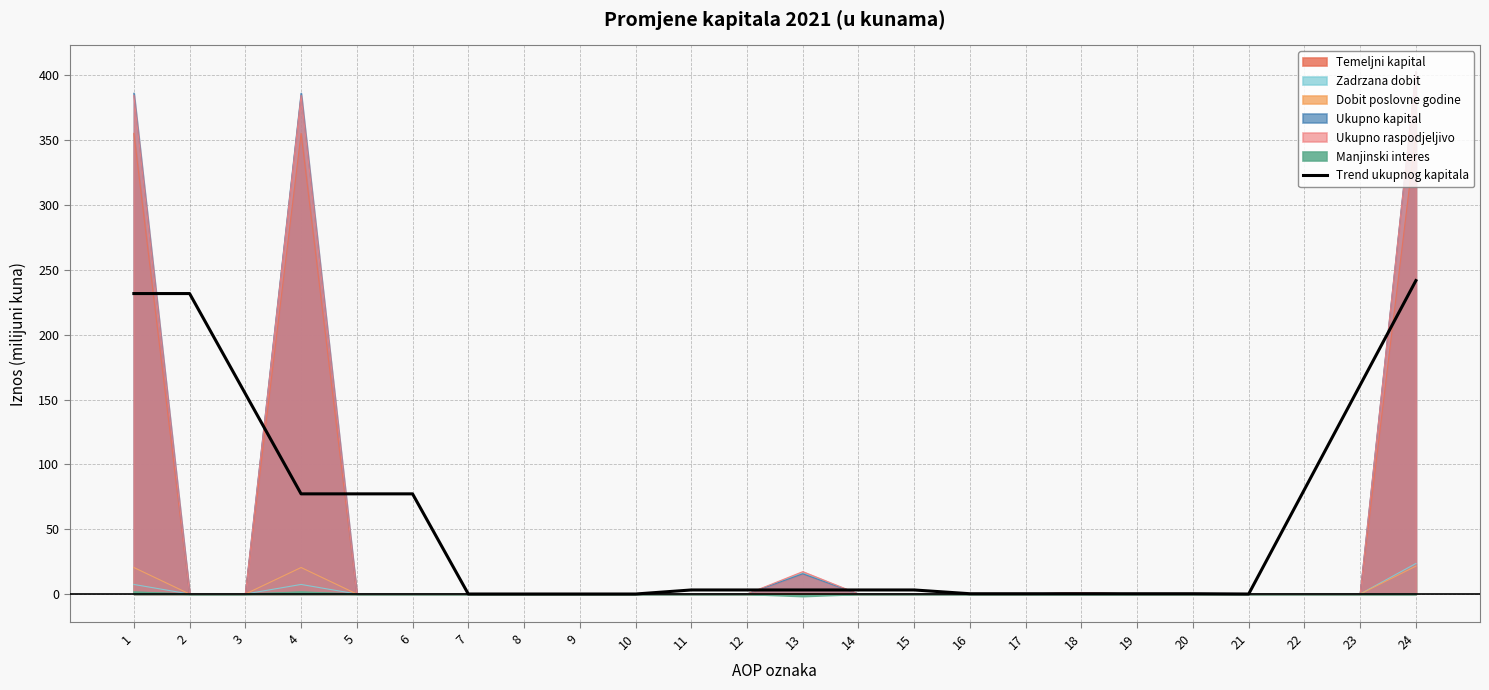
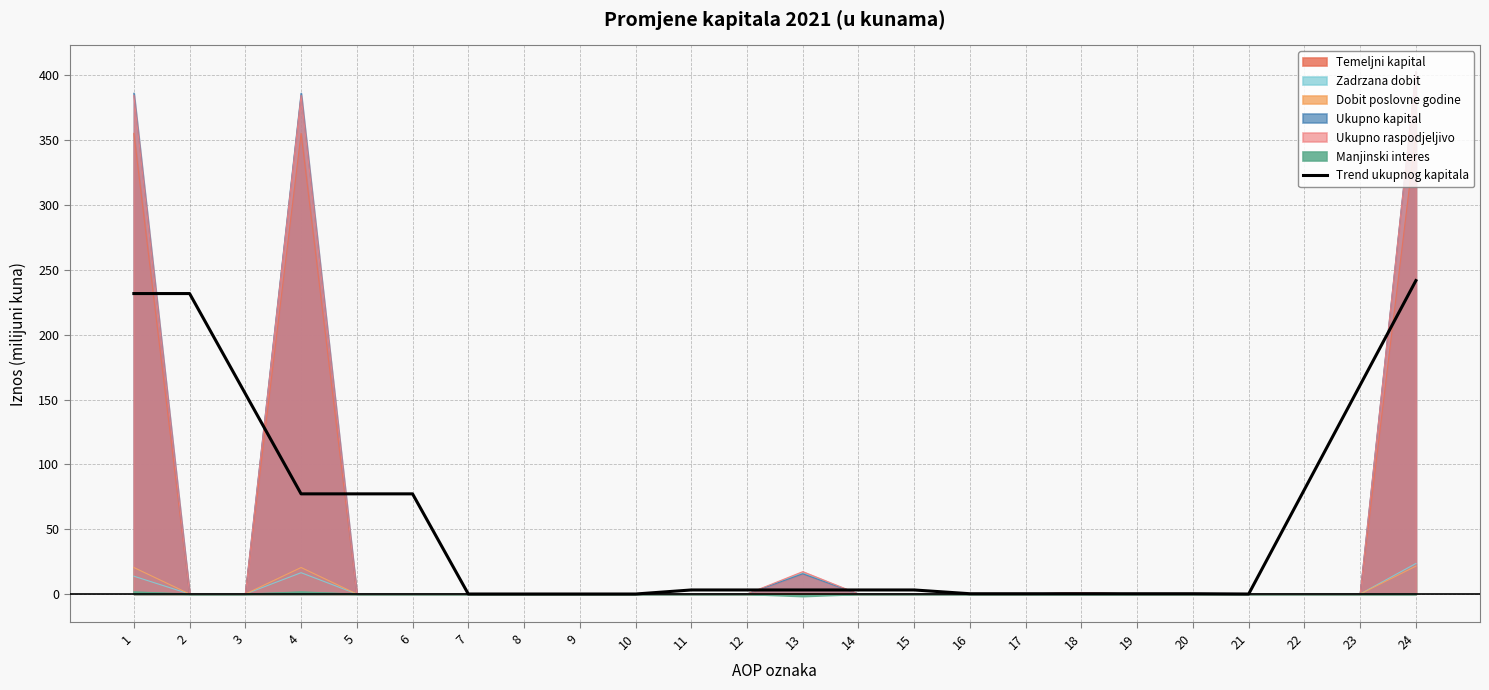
  {
    "Zadrzana dobit": {
-     "1": 7,
-     "4": 7,
+     "1": 14,
+     "4": 16,
      "24": 24
    },
    "Trend ukupnog kapitala": {
      "1": 232,
      "2": 232,
      "3": 155,
      "4": 77,
      "5": 77,
      "6": 77,
      "11": 3,
      "12": 3,
      "13": 3,
      "14": 3,
      "15": 3,
      "22": 81,
      "23": 161,
      "24": 242
    }
  }
